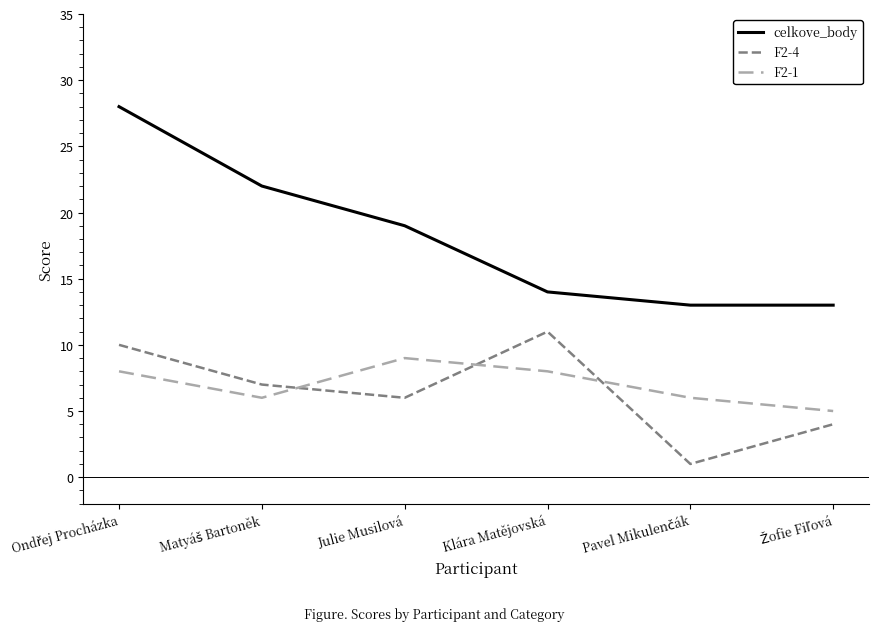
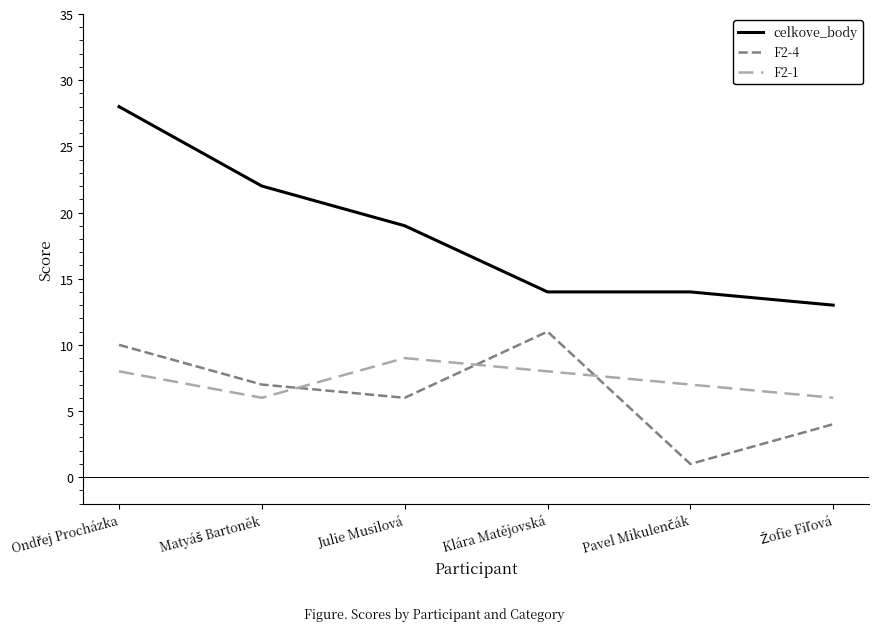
  {
    "celkove_body": {
      "Ondřej Procházka": 28,
      "Matyáš Bartoněk": 22,
      "Julie Musilová": 19,
      "Klára Matějovská": 14,
-     "Pavel Mikulenčák": 13,
+     "Pavel Mikulenčák": 14,
      "Žofie Fiľová": 13
    },
    "F2-4": {
      "Ondřej Procházka": 10,
      "Matyáš Bartoněk": 7,
      "Julie Musilová": 6,
      "Klára Matějovská": 11,
      "Pavel Mikulenčák": 1,
      "Žofie Fiľová": 4
    },
    "F2-1": {
      "Ondřej Procházka": 8,
      "Matyáš Bartoněk": 6,
      "Julie Musilová": 9,
      "Klára Matějovská": 8,
-     "Pavel Mikulenčák": 6,
-     "Žofie Fiľová": 5
+     "Pavel Mikulenčák": 7,
+     "Žofie Fiľová": 6
    }
  }
